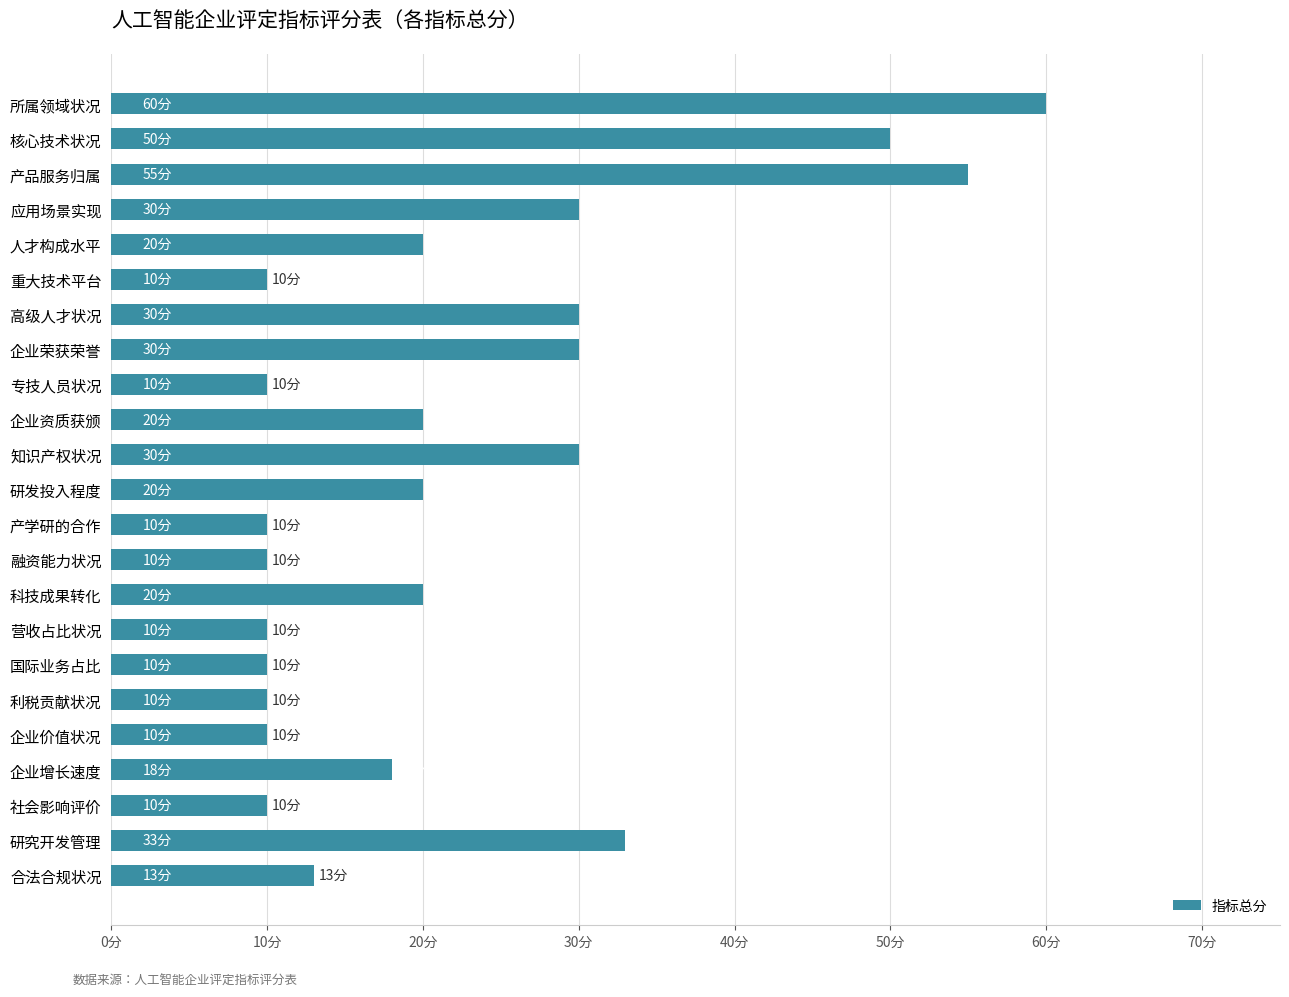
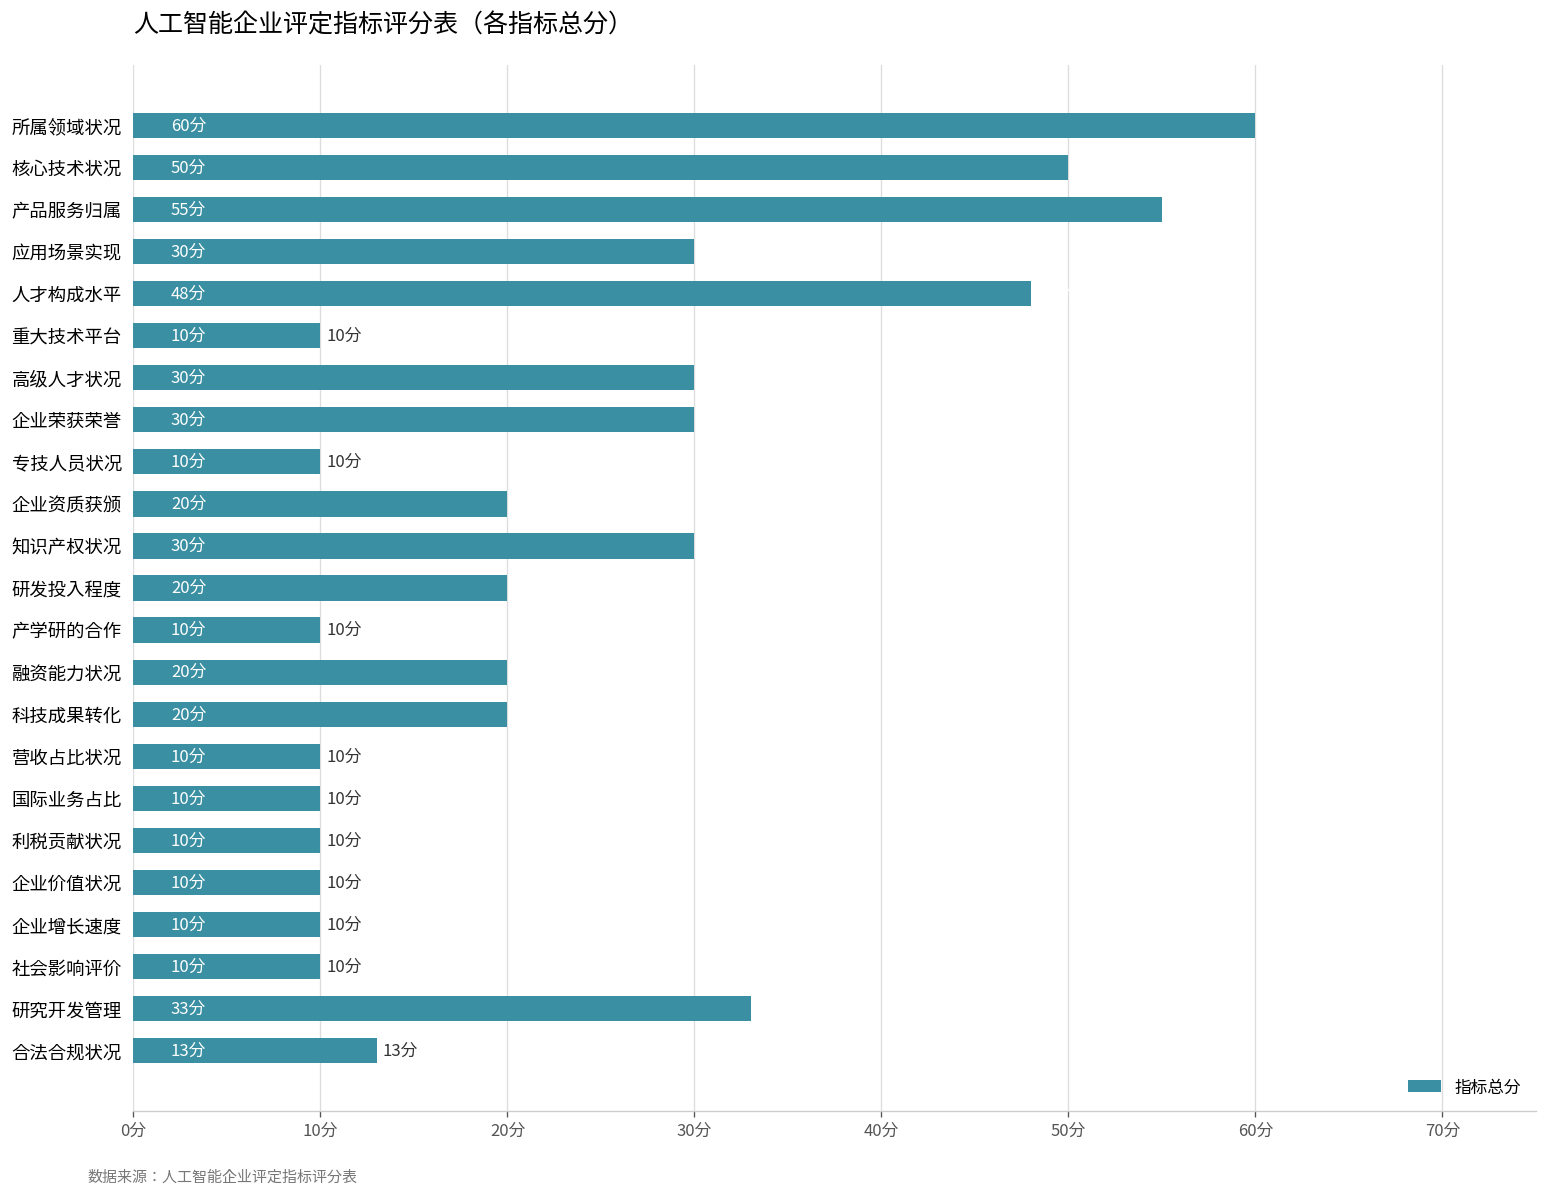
  {
    "所属领域状况": "60分",
    "核心技术状况": "50分",
    "产品服务归属": "55分",
    "应用场景实现": "30分",
-   "人才构成水平": "20分",
+   "人才构成水平": "48分",
    "重大技术平台": "10分",
    "高级人才状况": "30分",
    "企业荣获荣誉": "30分",
    "专技人员状况": "10分",
    "企业资质获颁": "20分",
    "知识产权状况": "30分",
    "研发投入程度": "20分",
    "产学研的合作": "10分",
-   "融资能力状况": "10分",
+   "融资能力状况": "20分",
    "科技成果转化": "20分",
    "营收占比状况": "10分",
    "国际业务占比": "10分",
    "利税贡献状况": "10分",
    "企业价值状况": "10分",
-   "企业增长速度": "18分",
+   "企业增长速度": "10分",
    "社会影响评价": "10分",
    "研究开发管理": "33分",
    "合法合规状况": "13分"
  }
